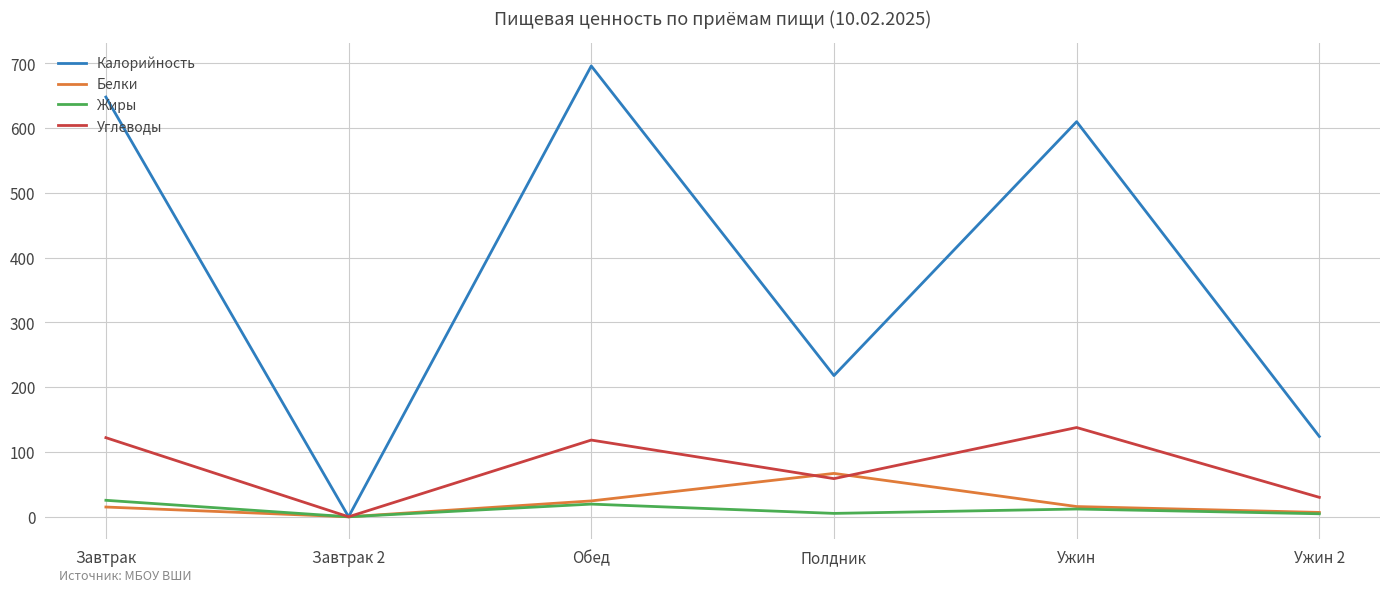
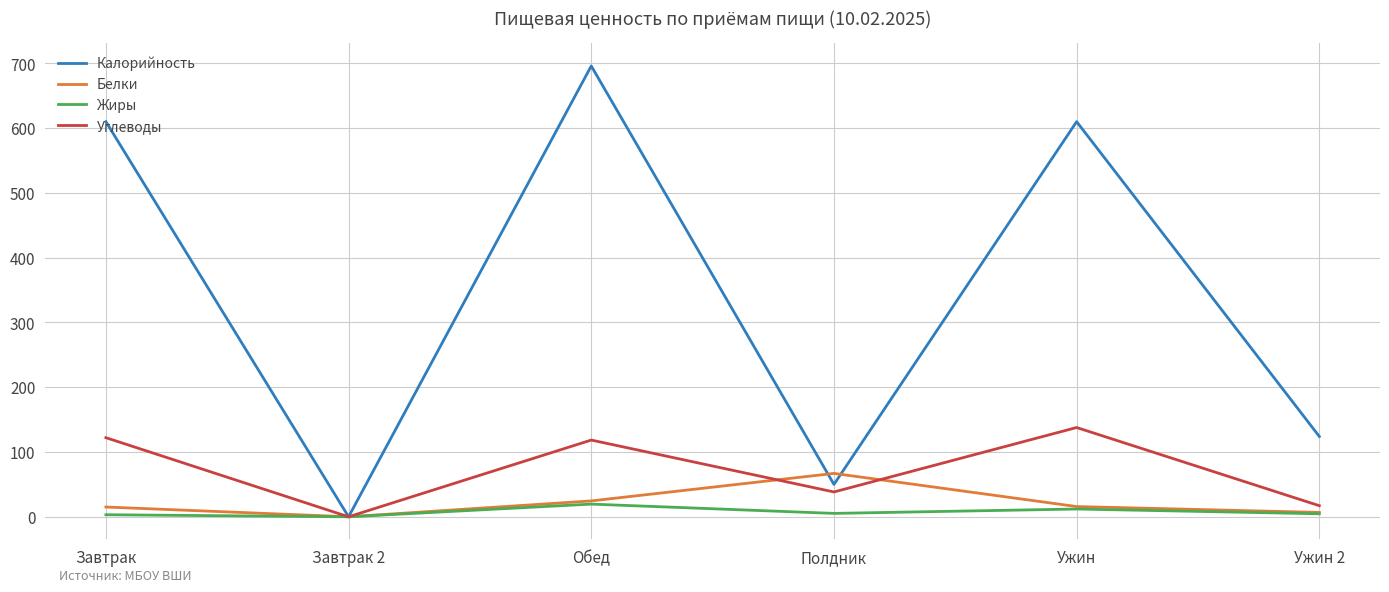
  {
    "Калорийность": {
-     "Завтрак": 650,
+     "Завтрак": 610,
      "Обед": 700,
-     "Полдник": 220,
+     "Полдник": 50,
      "Ужин": 610,
      "Ужин 2": 120
    },
    "Белки": {
      "Завтрак": 20,
      "Обед": 20,
      "Полдник": 70
    },
    "Жиры": {
-     "Завтрак": 30,
+     "Завтрак": 0,
      "Обед": 20,
      "Полдник": 10
    },
    "Углеводы": {
      "Завтрак": 120,
      "Обед": 120,
-     "Полдник": 60,
+     "Полдник": 40,
      "Ужин": 140,
-     "Ужин 2": 30
+     "Ужин 2": 20
    }
  }
